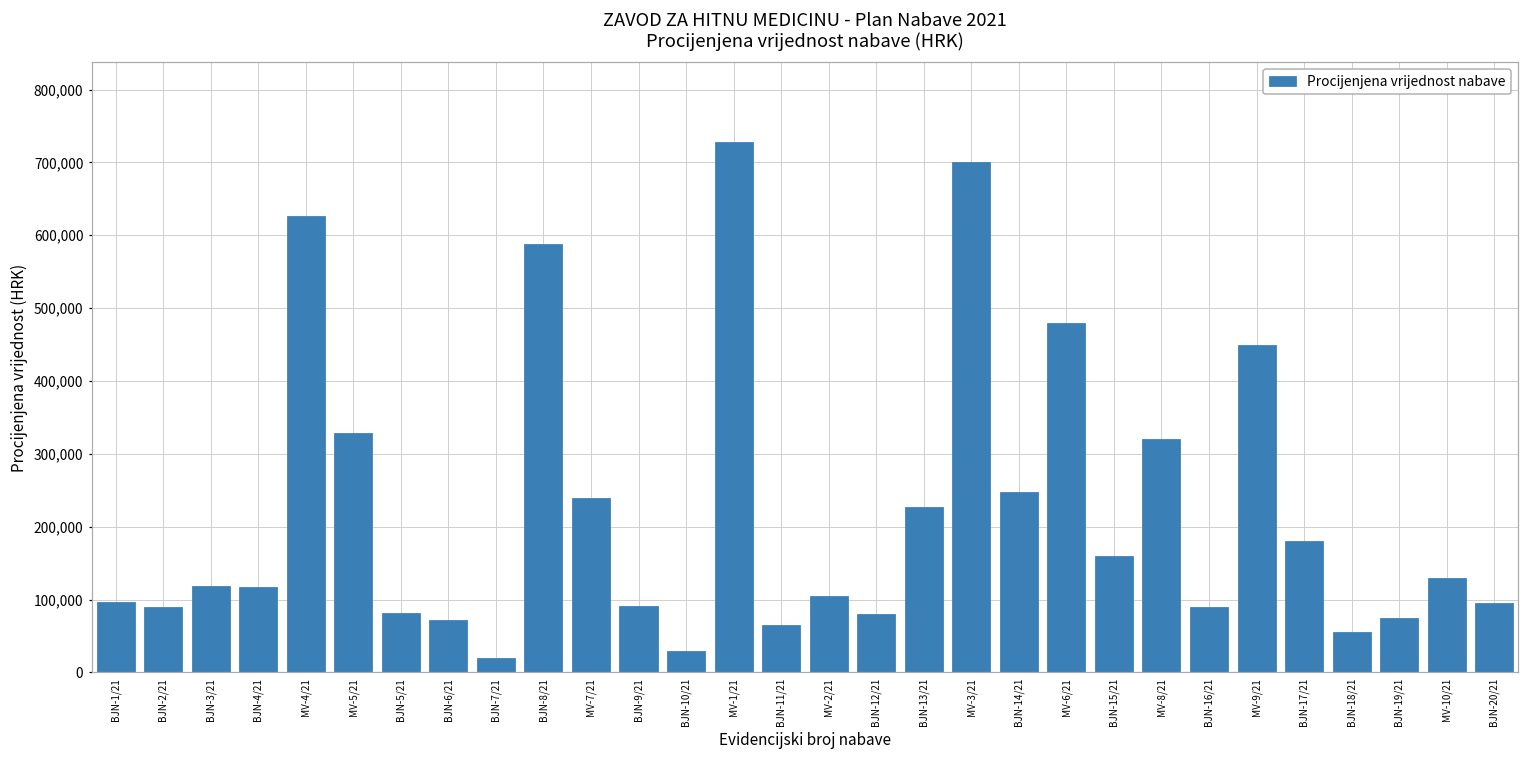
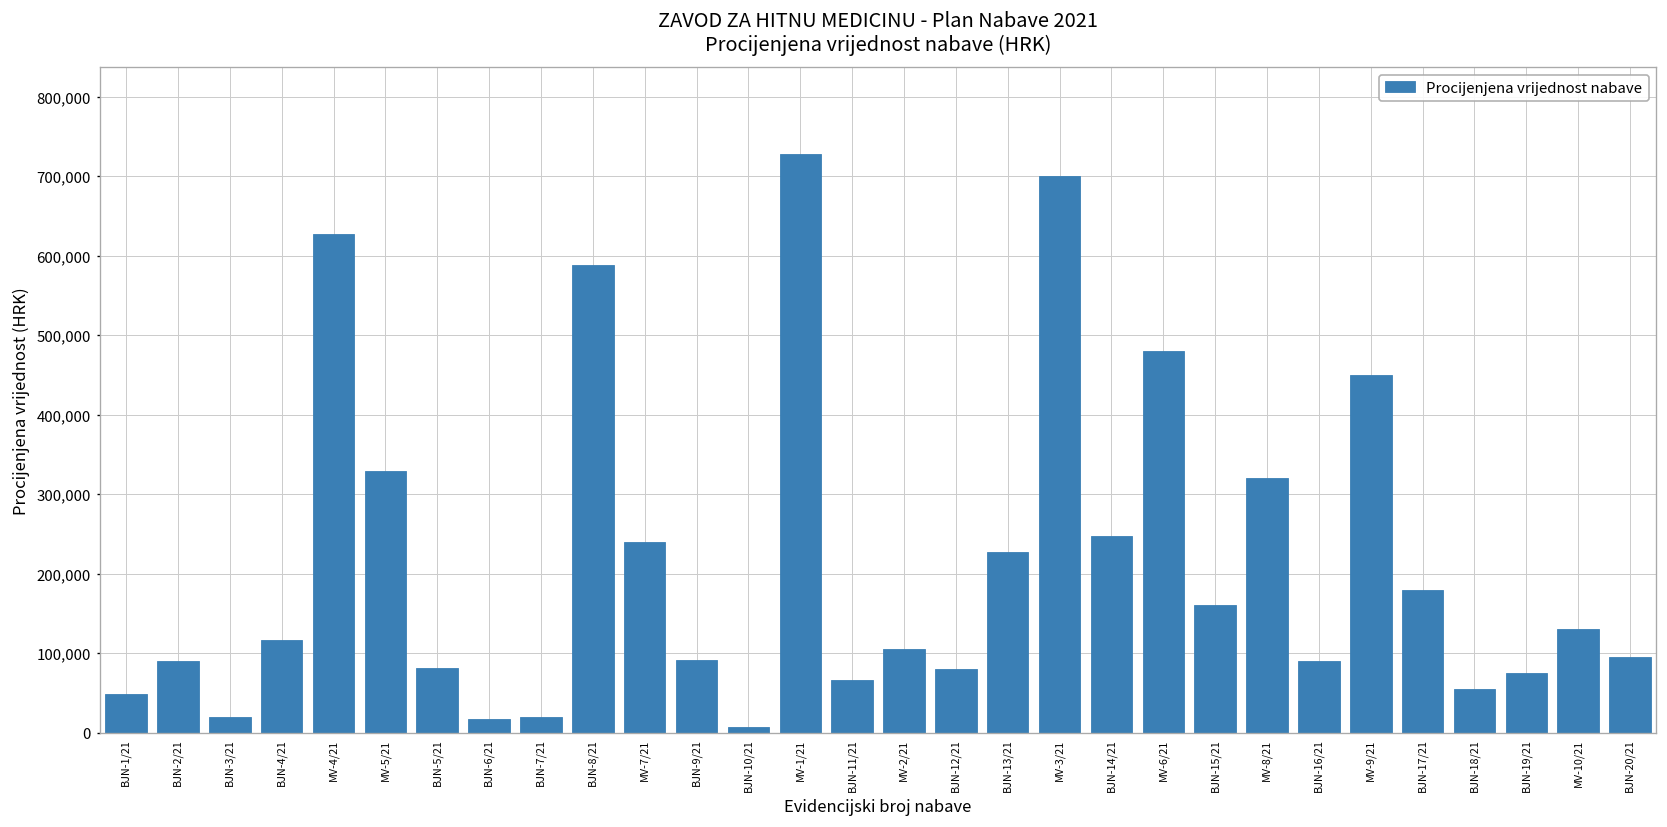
  {
-   "BJN-1/21": "100,000",
+   "BJN-1/21": "50,000",
    "BJN-2/21": "90,000",
-   "BJN-3/21": "120,000",
+   "BJN-3/21": "20,000",
    "BJN-4/21": "120,000",
    "MV-4/21": "630,000",
    "MV-5/21": "330,000",
    "BJN-5/21": "80,000",
-   "BJN-6/21": "70,000",
+   "BJN-6/21": "20,000",
    "BJN-7/21": "20,000",
    "BJN-8/21": "590,000",
    "MV-7/21": "240,000",
    "BJN-9/21": "90,000",
-   "BJN-10/21": "30,000",
+   "BJN-10/21": "10,000",
    "MV-1/21": "730,000",
    "BJN-11/21": "70,000",
    "MV-2/21": "110,000",
    "BJN-12/21": "80,000",
    "BJN-13/21": "230,000",
    "MV-3/21": "700,000",
    "BJN-14/21": "250,000",
    "MV-6/21": "480,000",
    "BJN-15/21": "160,000",
    "MV-8/21": "320,000",
    "BJN-16/21": "90,000",
    "MV-9/21": "450,000",
    "BJN-17/21": "180,000",
    "BJN-18/21": "60,000",
    "BJN-19/21": "80,000",
    "MV-10/21": "130,000",
    "BJN-20/21": "100,000"
  }
